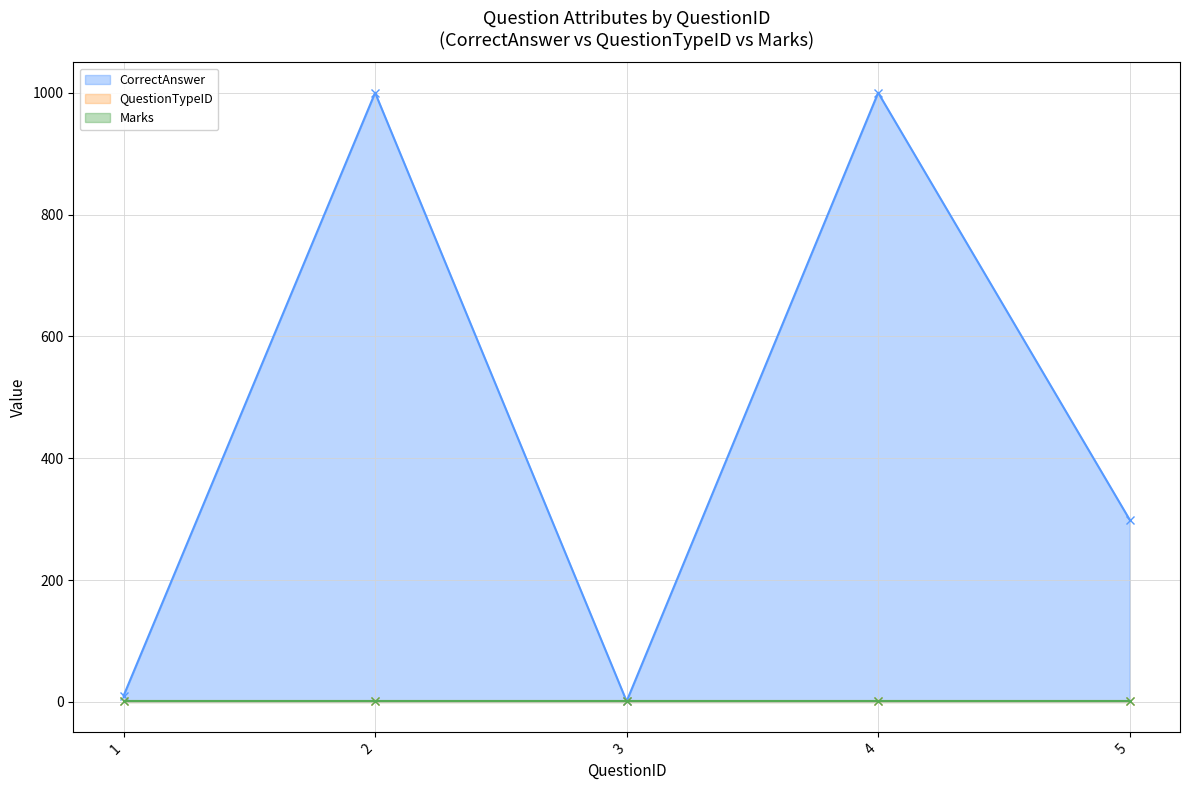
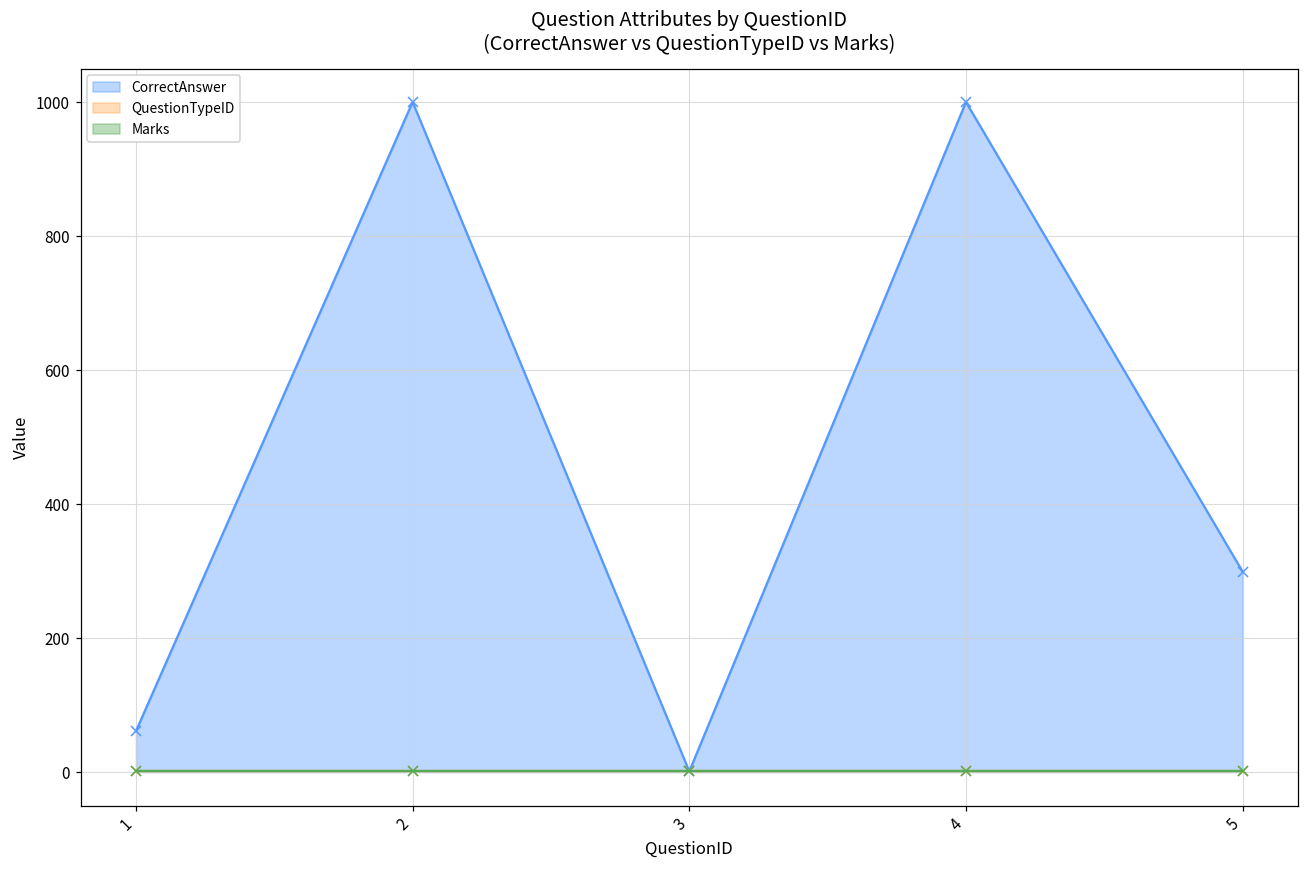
  {
    "CorrectAnswer": {
-     "1": 10,
+     "1": 60,
      "2": 1000,
      "4": 1000,
      "5": 300
    },
    "Marks": {
      "1": 0,
      "2": 0,
      "4": 0,
      "5": 0
    }
  }
